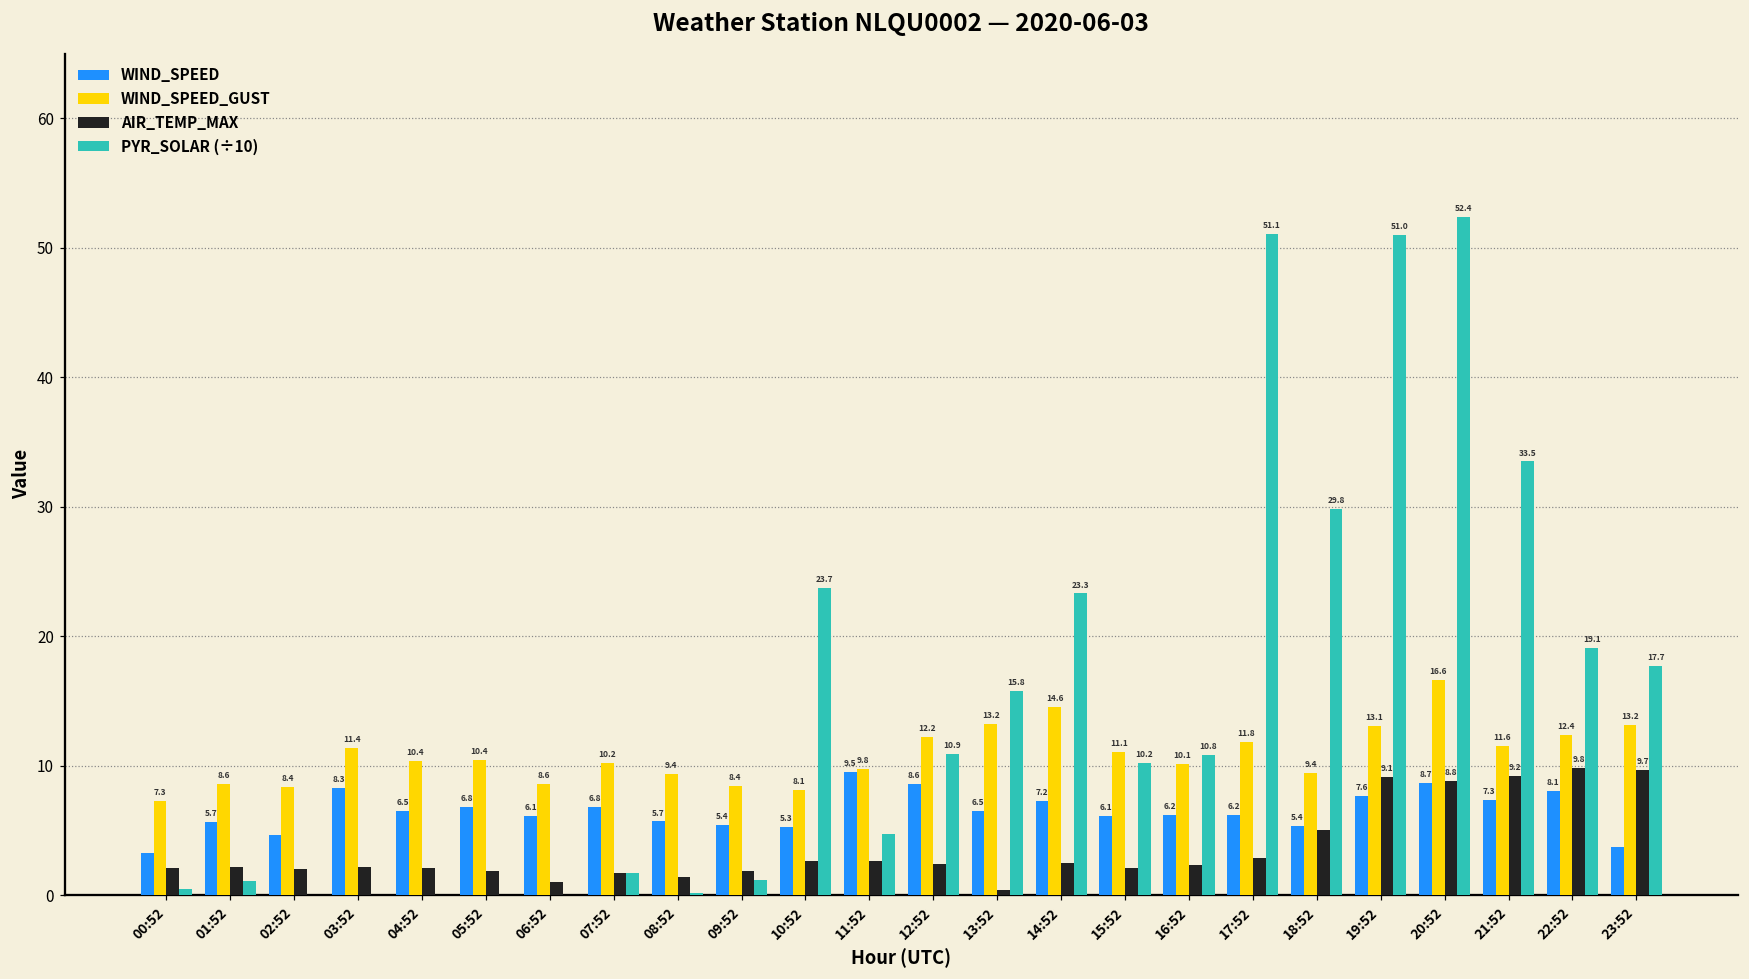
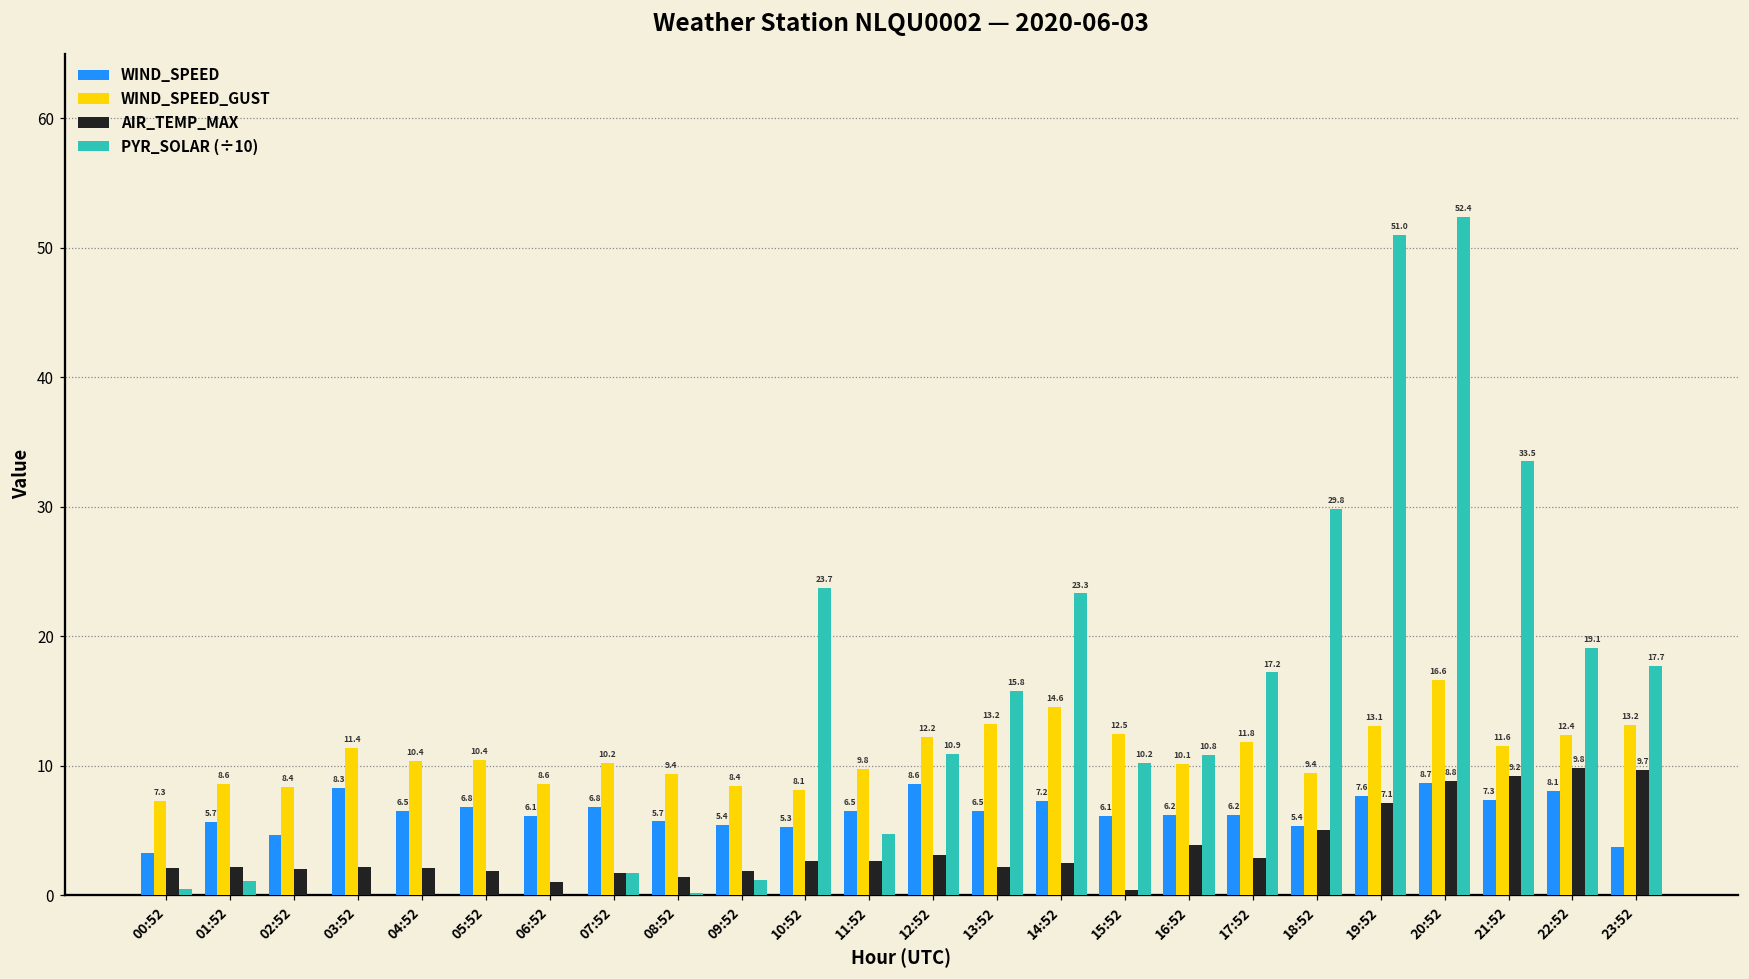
  {
    "WIND_SPEED": {
      "01:52": 5.7,
      "03:52": 8.3,
      "04:52": 6.5,
      "05:52": 6.8,
      "06:52": 6.1,
      "07:52": 6.8,
      "08:52": 5.7,
      "09:52": 5.4,
      "10:52": 5.3,
-     "11:52": 9.5,
+     "11:52": 6.5,
      "12:52": 8.6,
      "13:52": 6.5,
      "14:52": 7.2,
      "15:52": 6.1,
      "16:52": 6.2,
      "17:52": 6.2,
      "18:52": 5.4,
      "19:52": 7.6,
      "20:52": 8.7,
      "21:52": 7.3,
      "22:52": 8.1
    },
    "WIND_SPEED_GUST": {
      "00:52": 7.3,
      "01:52": 8.6,
      "02:52": 8.4,
      "03:52": 11.4,
      "04:52": 10.4,
      "05:52": 10.4,
      "06:52": 8.6,
      "07:52": 10.2,
      "08:52": 9.4,
      "09:52": 8.4,
      "10:52": 8.1,
      "11:52": 9.8,
      "12:52": 12.2,
      "13:52": 13.2,
      "14:52": 14.6,
-     "15:52": 11.1,
+     "15:52": 12.5,
      "16:52": 10.1,
      "17:52": 11.8,
      "18:52": 9.4,
      "19:52": 13.1,
      "20:52": 16.6,
      "21:52": 11.6,
      "22:52": 12.4,
      "23:52": 13.2
    },
    "AIR_TEMP_MAX": {
-     "12:52": 2.4,
-     "13:52": 0.4,
-     "15:52": 2.1,
-     "16:52": 2.3,
-     "19:52": 9.1,
+     "12:52": 3.1,
+     "13:52": 2.2,
+     "15:52": 0.4,
+     "16:52": 3.9,
+     "19:52": 7.1,
      "20:52": 8.8,
      "21:52": 9.2,
      "22:52": 9.8,
      "23:52": 9.7
    },
    "PYR_SOLAR (÷10)": {
      "10:52": 23.7,
      "12:52": 10.9,
      "13:52": 15.8,
      "14:52": 23.3,
      "15:52": 10.2,
      "16:52": 10.8,
-     "17:52": 51.1,
+     "17:52": 17.2,
      "18:52": 29.8,
      "19:52": 51.0,
      "20:52": 52.4,
      "21:52": 33.5,
      "22:52": 19.1,
      "23:52": 17.7
    }
  }
